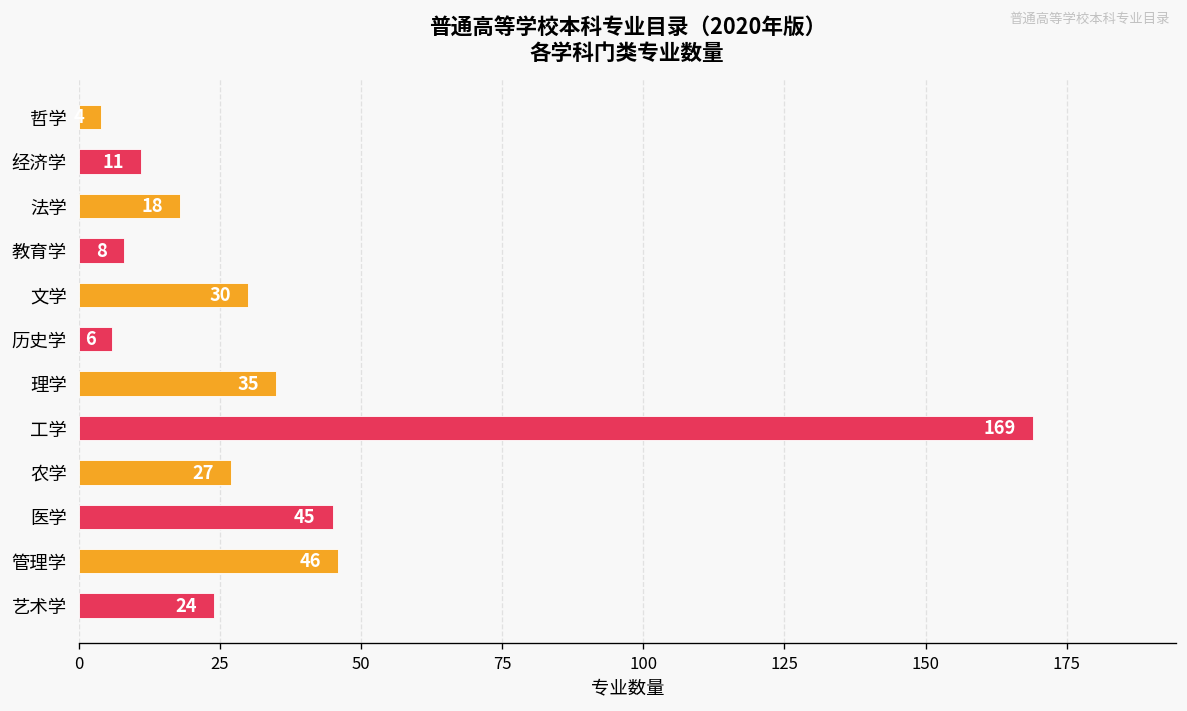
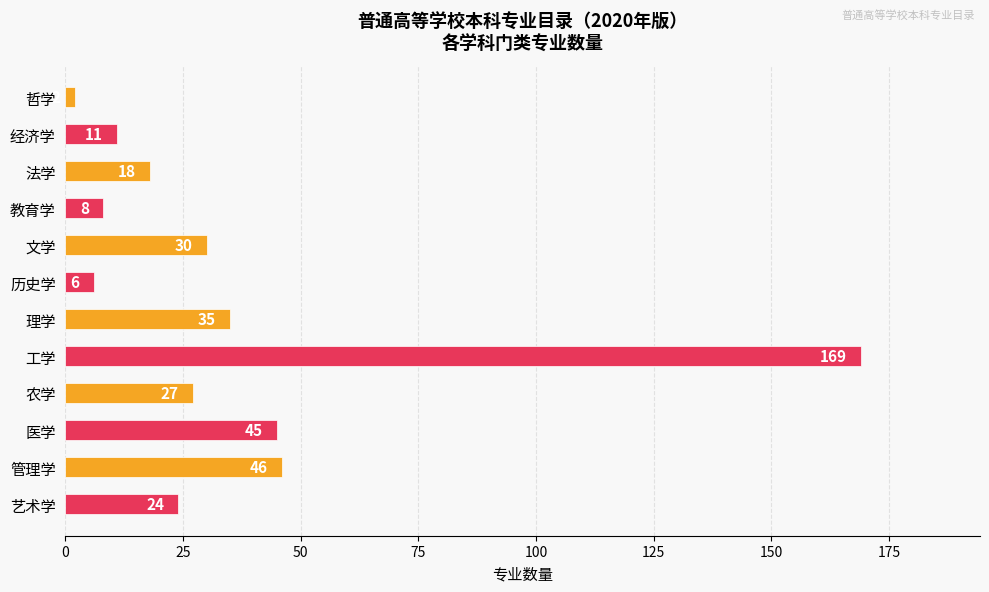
  {
-   "哲学": 4
+   "哲学": 2
  }
